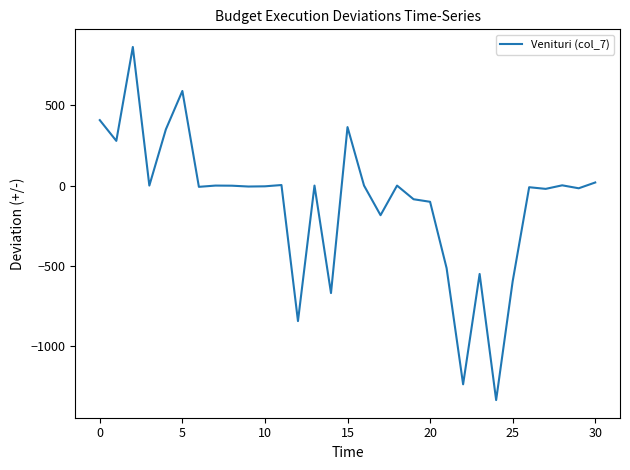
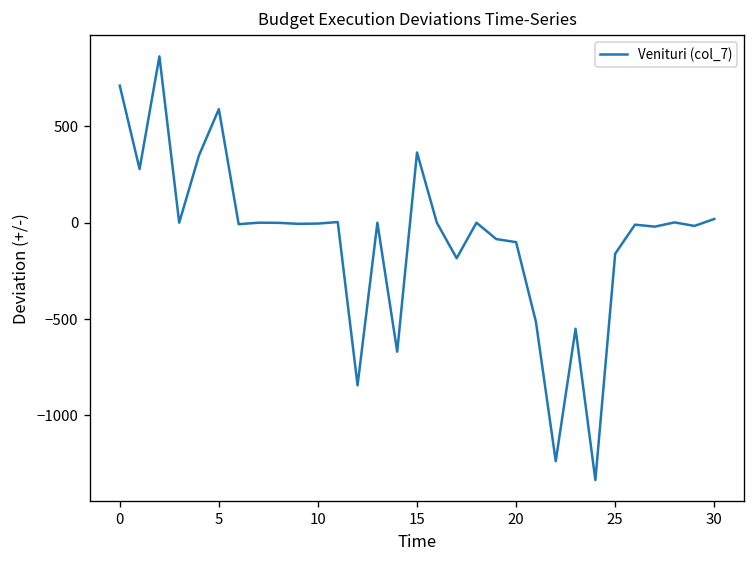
  {
-   "0": 410,
+   "0": 710,
    "5": 590,
    "10": 0,
    "15": 360,
    "20": -100,
-   "25": -600,
+   "25": -160,
    "30": 20
  }
